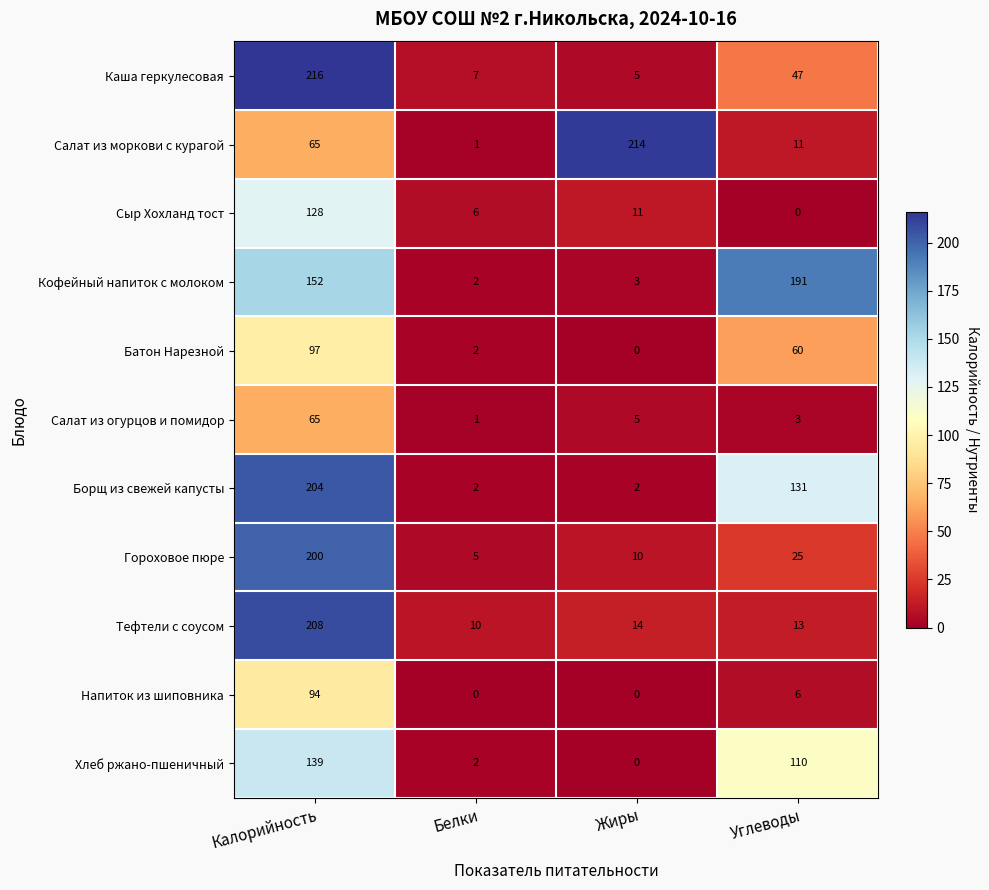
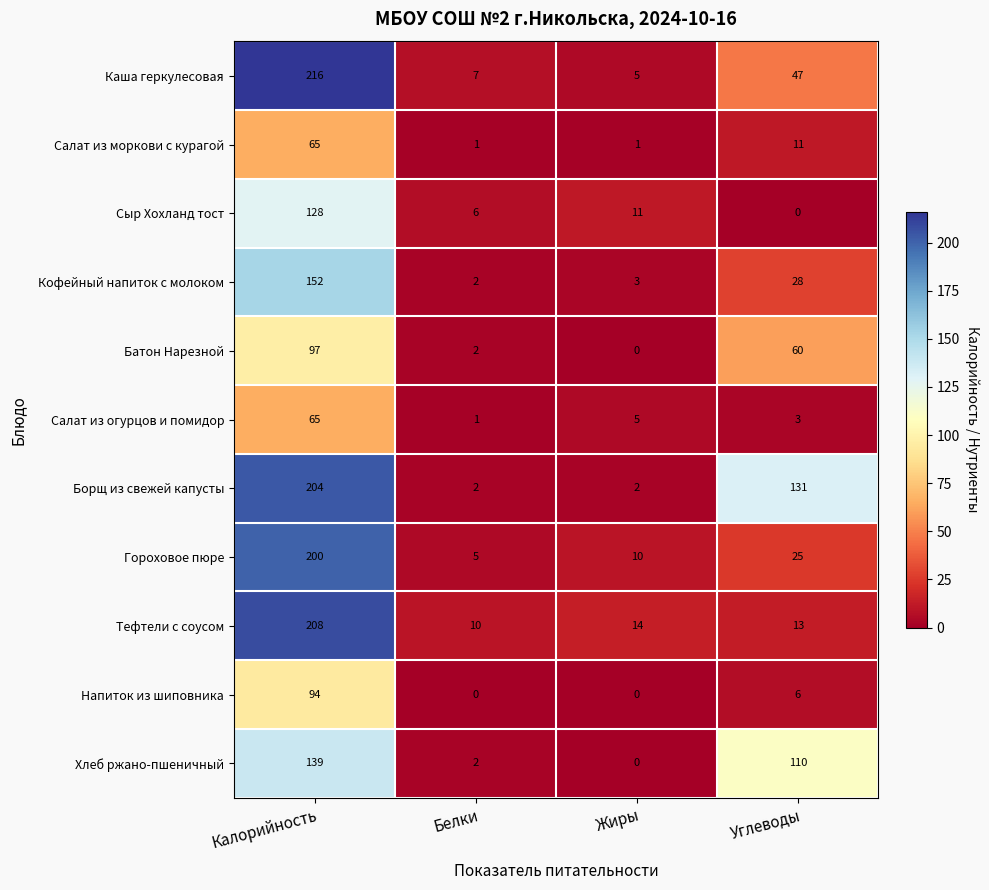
  {
    "Каша геркулесовая": {
      "Калорийность": 216,
      "Белки": 7,
      "Жиры": 5,
      "Углеводы": 47
    },
    "Салат из моркови с курагой": {
      "Калорийность": 65,
      "Белки": 1,
-     "Жиры": 214,
+     "Жиры": 1,
      "Углеводы": 11
    },
    "Сыр Хохланд тост": {
      "Калорийность": 128,
      "Белки": 6,
      "Жиры": 11,
      "Углеводы": 0
    },
    "Кофейный напиток с молоком": {
      "Калорийность": 152,
      "Белки": 2,
      "Жиры": 3,
-     "Углеводы": 191
+     "Углеводы": 28
    },
    "Батон Нарезной": {
      "Калорийность": 97,
      "Белки": 2,
      "Жиры": 0,
      "Углеводы": 60
    },
    "Салат из огурцов и помидор": {
      "Калорийность": 65,
      "Белки": 1,
      "Жиры": 5,
      "Углеводы": 3
    },
    "Борщ из свежей капусты": {
      "Калорийность": 204,
      "Белки": 2,
      "Жиры": 2,
      "Углеводы": 131
    },
    "Гороховое пюре": {
      "Калорийность": 200,
      "Белки": 5,
      "Жиры": 10,
      "Углеводы": 25
    },
    "Тефтели с соусом": {
      "Калорийность": 208,
      "Белки": 10,
      "Жиры": 14,
      "Углеводы": 13
    },
    "Напиток из шиповника": {
      "Калорийность": 94,
      "Белки": 0,
      "Жиры": 0,
      "Углеводы": 6
    },
    "Хлеб ржано-пшеничный": {
      "Калорийность": 139,
      "Белки": 2,
      "Жиры": 0,
      "Углеводы": 110
    }
  }
